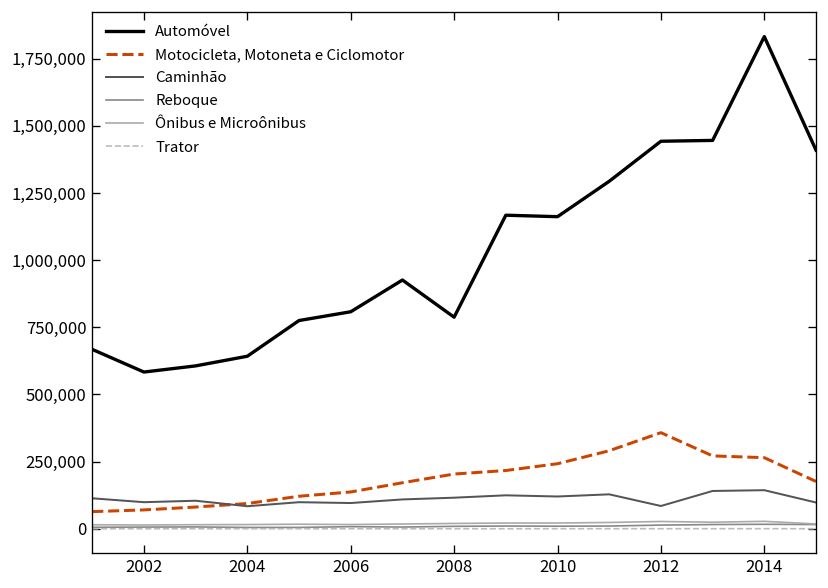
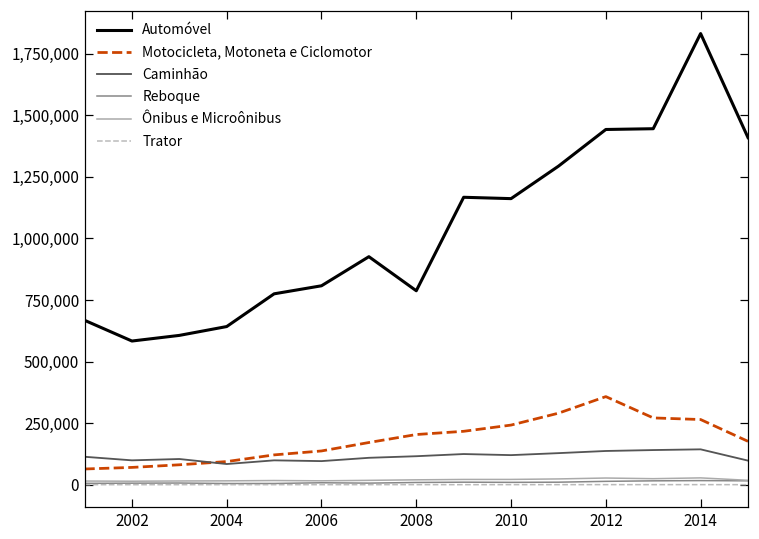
  {
    "Automóvel": {
      "2002": "580,000",
      "2004": "640,000",
      "2006": "810,000",
      "2008": "790,000",
      "2010": "1,160,000",
      "2012": "1,440,000",
      "2014": "1,830,000"
    },
    "Motocicleta, Motoneta e Ciclomotor": {
      "2002": "70,000",
      "2006": "140,000",
      "2008": "200,000",
      "2010": "240,000",
      "2012": "360,000",
      "2014": "260,000"
    },
    "Caminhão": {
      "2002": "100,000",
      "2006": "100,000",
      "2008": "120,000",
      "2010": "120,000",
-     "2012": "80,000",
+     "2012": "140,000",
      "2014": "140,000"
    }
  }
